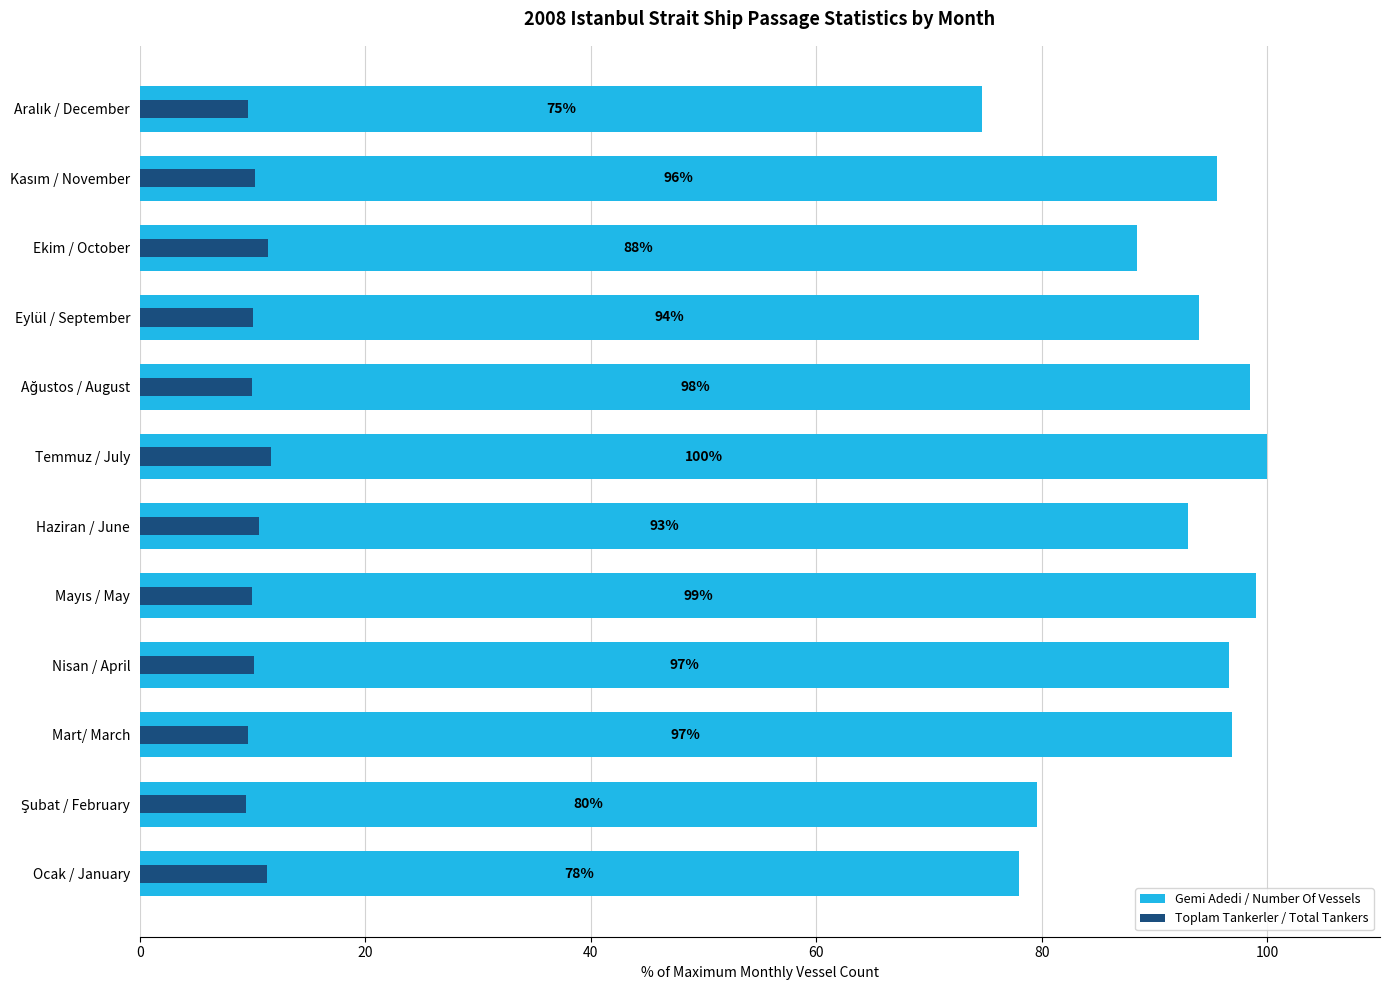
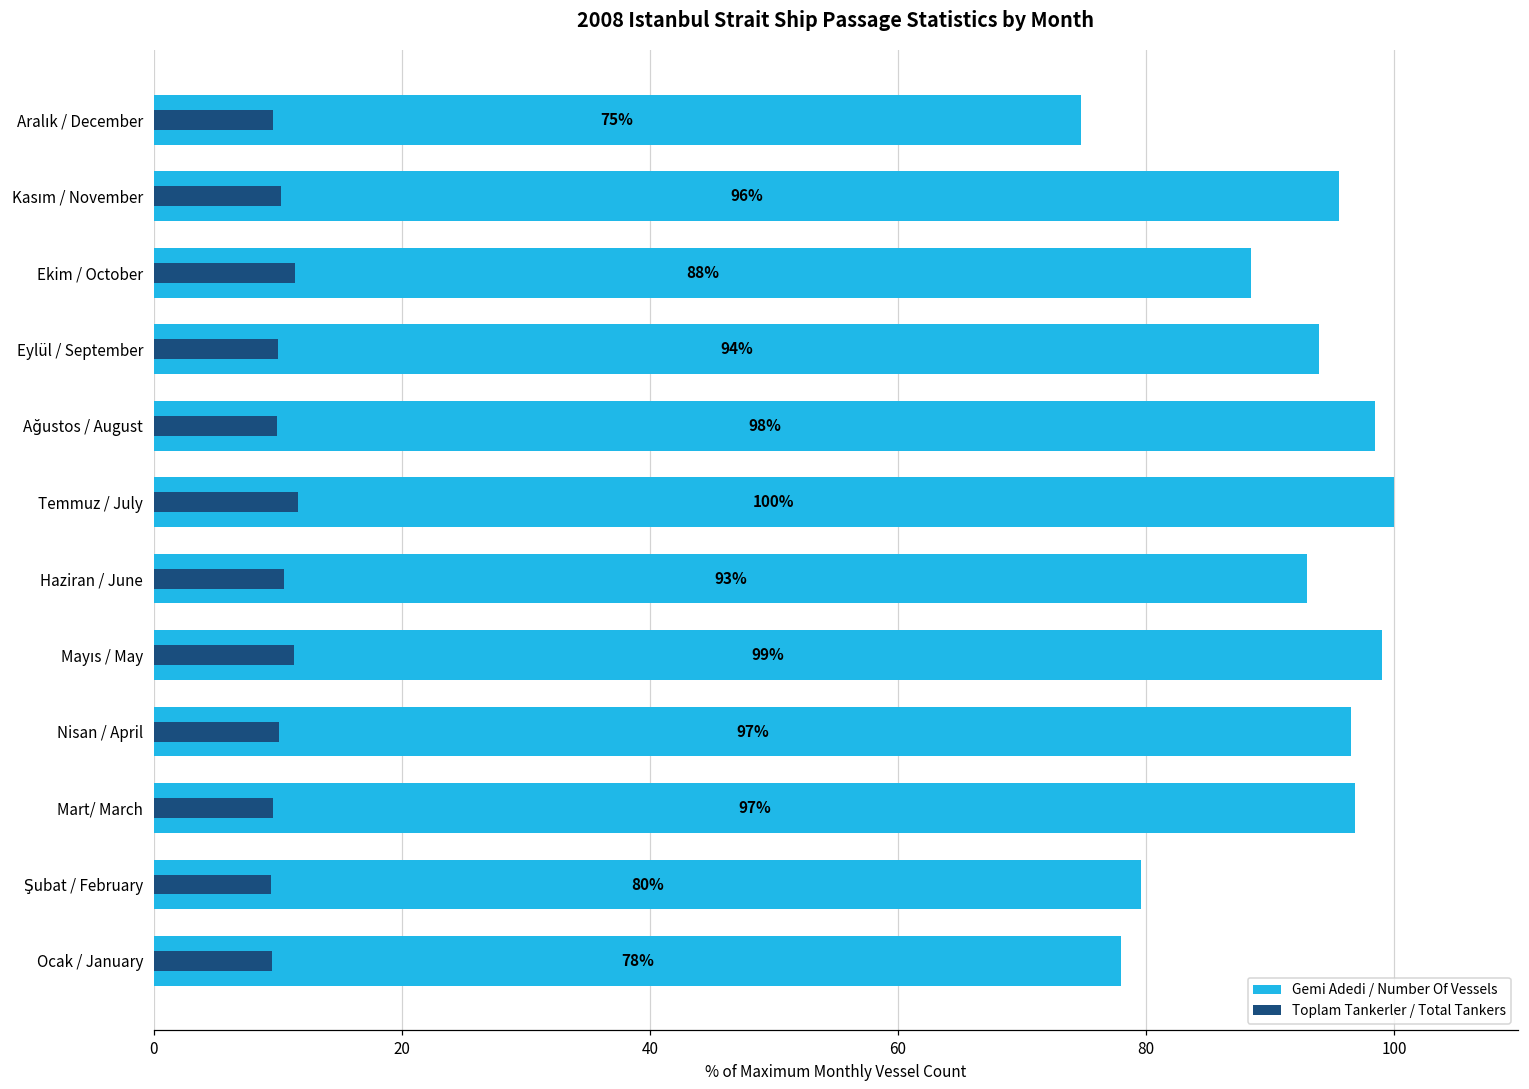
  {
    "Gemi Adedi / Number Of Vessels": {
      "Aralık / December": "75%",
      "Kasım / November": "96%",
      "Ekim / October": "88%",
      "Eylül / September": "94%",
      "Ağustos / August": "98%",
      "Temmuz / July": "100%",
      "Haziran / June": "93%",
      "Mayıs / May": "99%",
      "Nisan / April": "97%",
      "Mart/ March": "97%",
      "Şubat / February": "80%",
      "Ocak / January": "78%"
    },
    "Toplam Tankerler / Total Tankers": {
-     "Mayıs / May": "9.9",
-     "Ocak / January": "11.3"
+     "Mayıs / May": "11.3",
+     "Ocak / January": "9.5"
    }
  }
